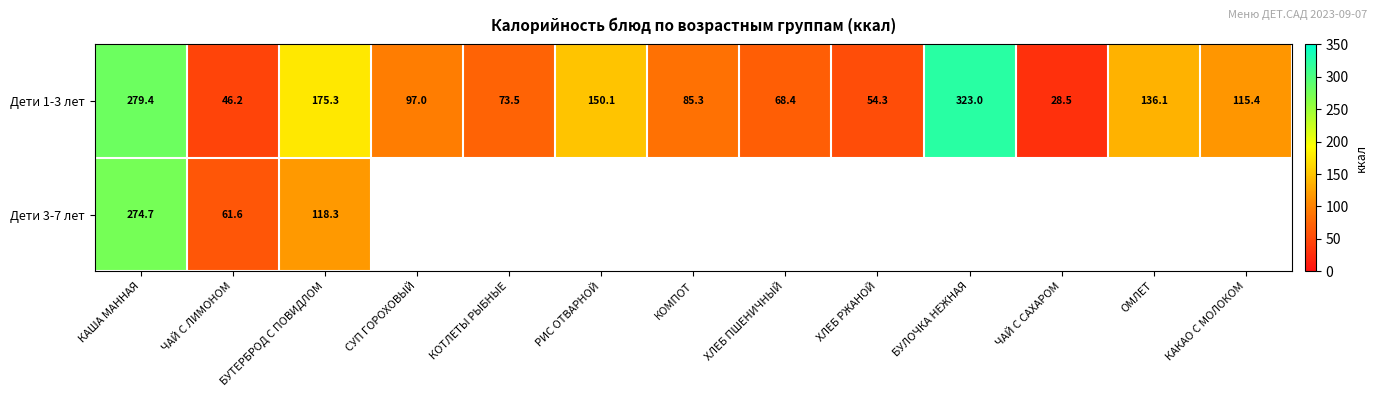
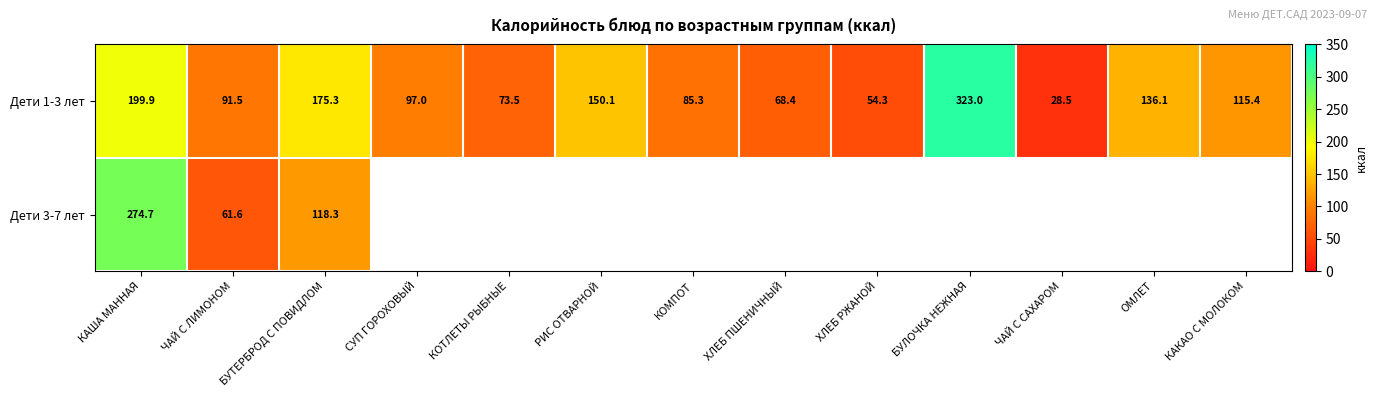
  {
    "Дети 1-3 лет": {
-     "КАША МАННАЯ": 279.4,
-     "ЧАЙ С ЛИМОНОМ": 46.2,
+     "КАША МАННАЯ": 199.9,
+     "ЧАЙ С ЛИМОНОМ": 91.5,
      "БУТЕРБРОД С ПОВИДЛОМ": 175.3,
      "СУП ГОРОХОВЫЙ": 97.0,
      "КОТЛЕТЫ РЫБНЫЕ": 73.5,
      "РИС ОТВАРНОЙ": 150.1,
      "КОМПОТ": 85.3,
      "ХЛЕБ ПШЕНИЧНЫЙ": 68.4,
      "ХЛЕБ РЖАНОЙ": 54.3,
      "БУЛОЧКА НЕЖНАЯ": 323.0,
      "ЧАЙ С САХАРОМ": 28.5,
      "ОМЛЕТ": 136.1,
      "КАКАО С МОЛОКОМ": 115.4
    },
    "Дети 3-7 лет": {
      "КАША МАННАЯ": 274.7,
      "ЧАЙ С ЛИМОНОМ": 61.6,
      "БУТЕРБРОД С ПОВИДЛОМ": 118.3
    }
  }
